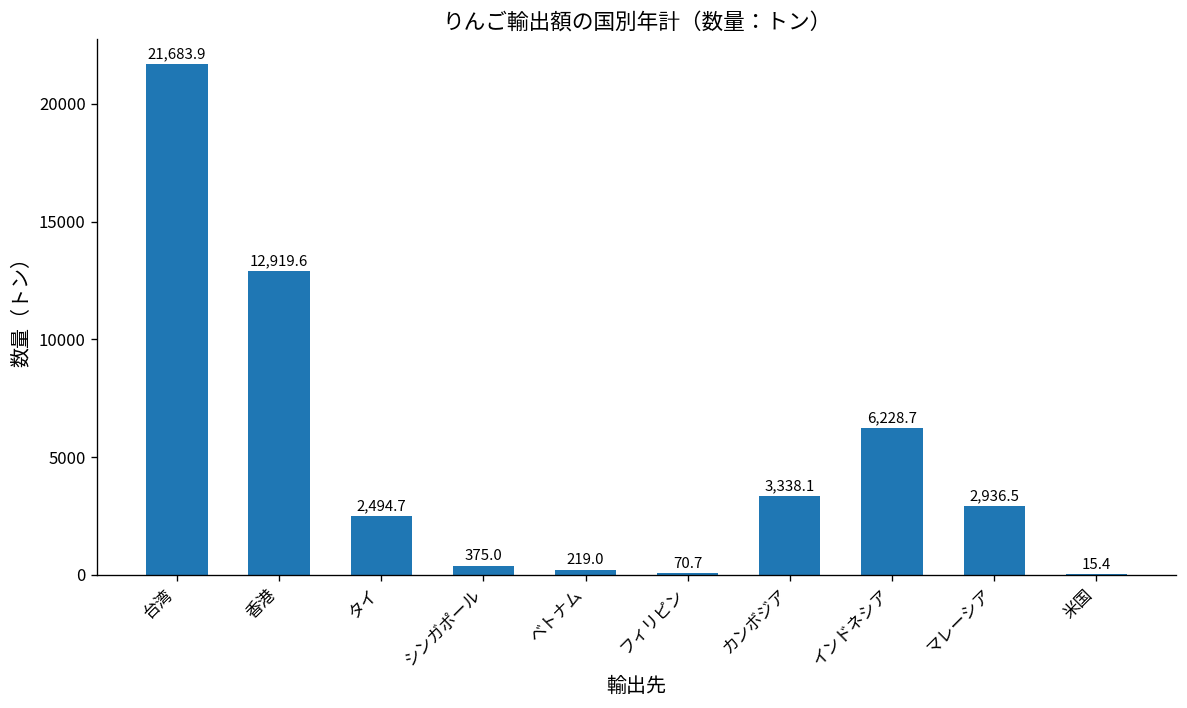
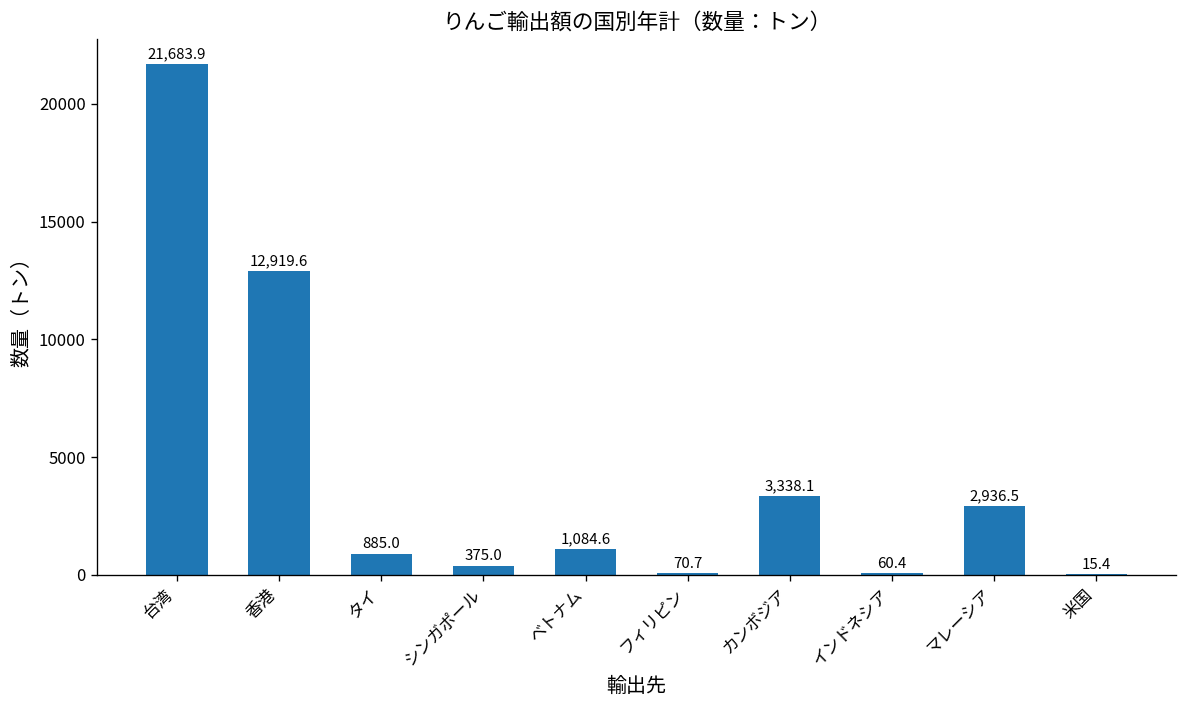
  {
    "台湾": "21,683.9",
    "香港": "12,919.6",
-   "タイ": "2,494.7",
+   "タイ": "885.0",
    "シンガポール": "375.0",
-   "ベトナム": "219.0",
+   "ベトナム": "1,084.6",
    "フィリピン": "70.7",
    "カンボジア": "3,338.1",
-   "インドネシア": "6,228.7",
+   "インドネシア": "60.4",
    "マレーシア": "2,936.5",
    "米国": "15.4"
  }
